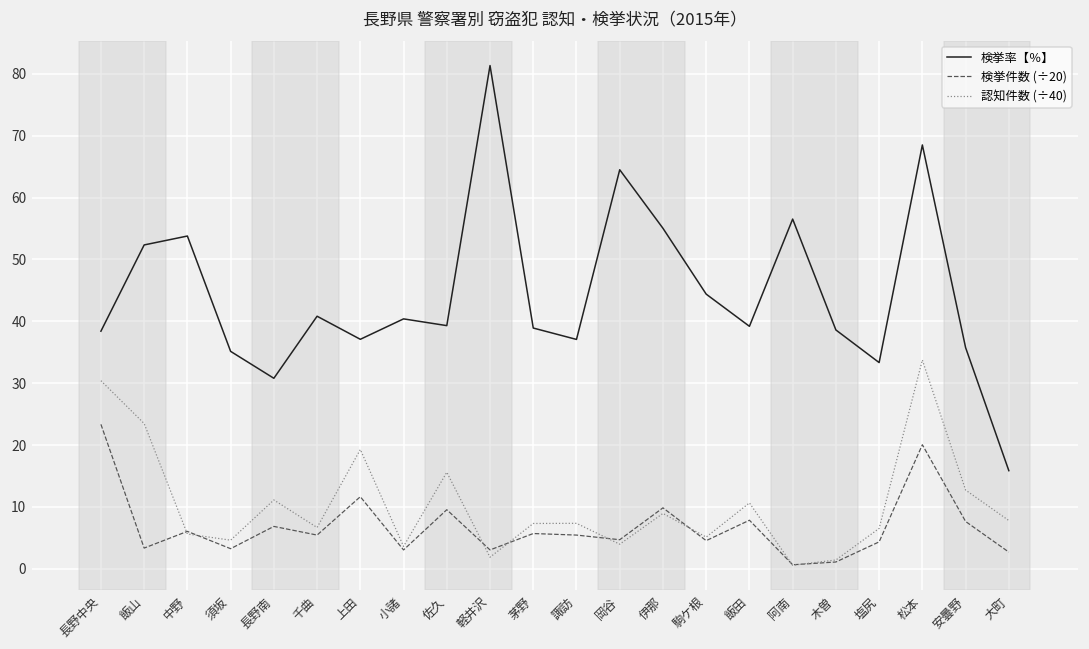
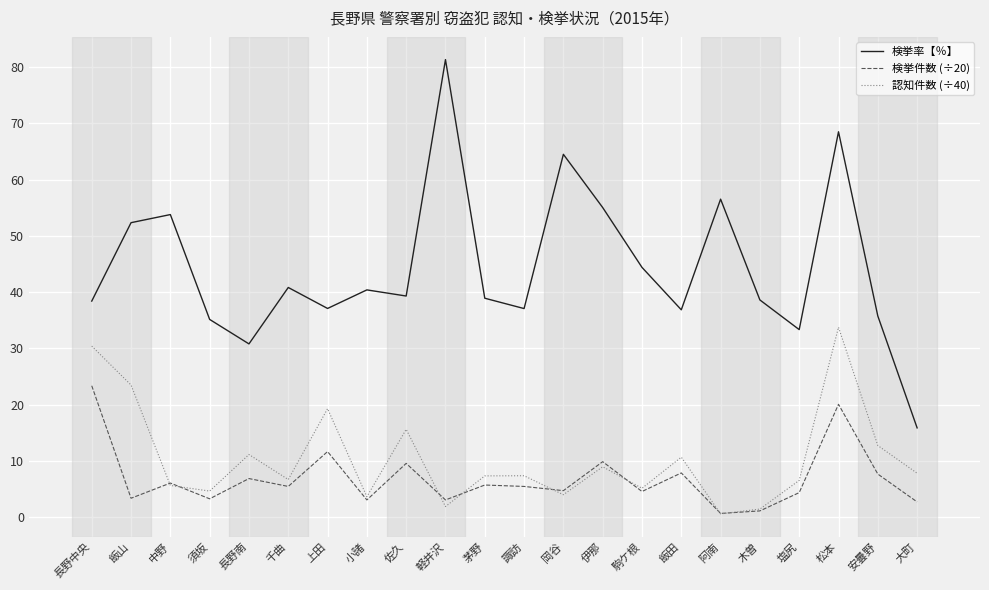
  {
    "検挙率【％】": {
      "長野中央": 38,
      "飯山": 52,
      "中野": 54,
      "須坂": 35,
      "長野南": 31,
      "千曲": 41,
      "上田": 37,
      "小諸": 40,
      "佐久": 39,
      "軽井沢": 81,
      "茅野": 39,
      "諏訪": 37,
      "岡谷": 64,
      "伊那": 55,
      "駒ケ根": 44,
-     "飯田": 39,
+     "飯田": 37,
      "阿南": 57,
      "木曽": 39,
      "塩尻": 33,
      "松本": 69,
      "安曇野": 36,
      "大町": 16
    },
    "検挙件数 (÷20)": {
      "長野中央": 23,
      "飯山": 3,
      "須坂": 3,
      "長野南": 7,
      "千曲": 5,
      "上田": 12,
      "小諸": 3,
      "佐久": 10,
      "軽井沢": 3,
      "茅野": 6,
      "諏訪": 5,
      "岡谷": 5,
      "伊那": 10,
      "駒ケ根": 5,
      "飯田": 8,
      "塩尻": 4,
      "松本": 20,
      "安曇野": 8,
      "大町": 3
    },
    "認知件数 (÷40)": {
      "長野中央": 30,
      "飯山": 23,
      "須坂": 5,
      "長野南": 11,
      "千曲": 7,
      "上田": 19,
      "小諸": 4,
      "佐久": 16,
      "軽井沢": 2,
      "茅野": 7,
      "諏訪": 7,
      "岡谷": 4,
      "伊那": 9,
      "駒ケ根": 5,
      "飯田": 11,
      "塩尻": 7,
      "松本": 34,
      "安曇野": 13,
      "大町": 8
    }
  }
